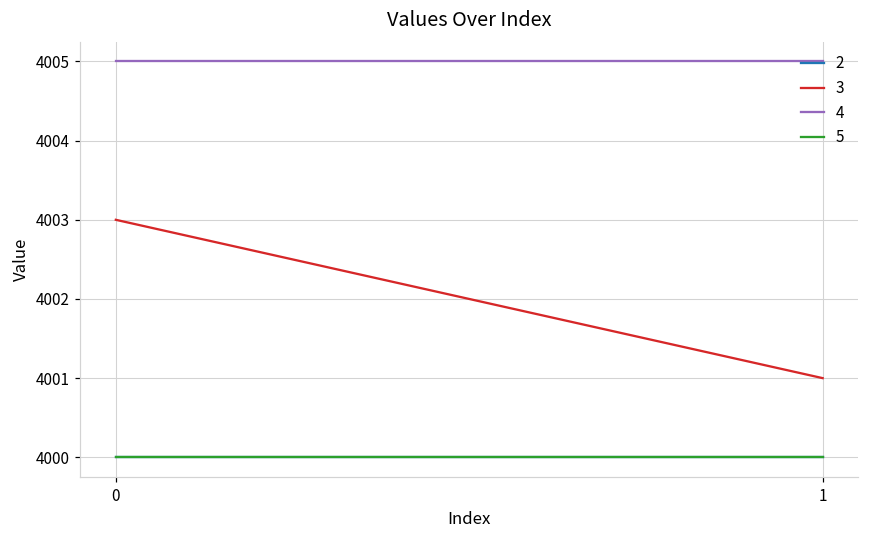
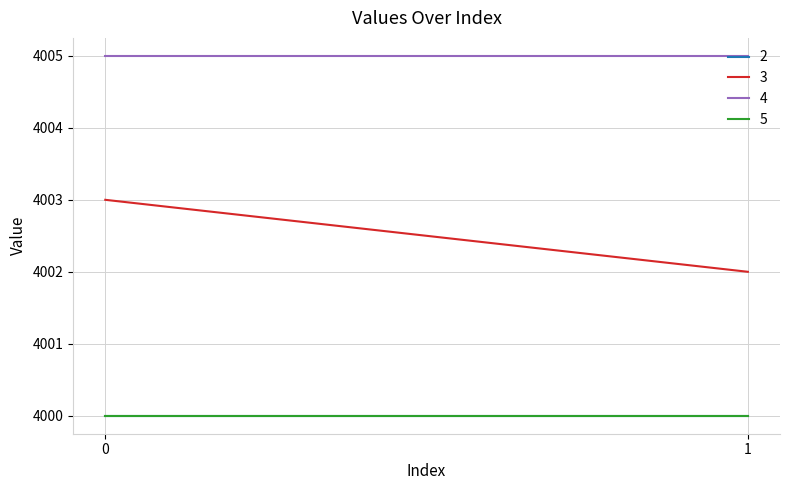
  {
    "5": {
      "0": 4000,
      "1": 4000
    },
    "3": {
      "0": 4003,
-     "1": 4001
+     "1": 4002
    },
    "4": {
      "0": 4005,
      "1": 4005
    }
  }
